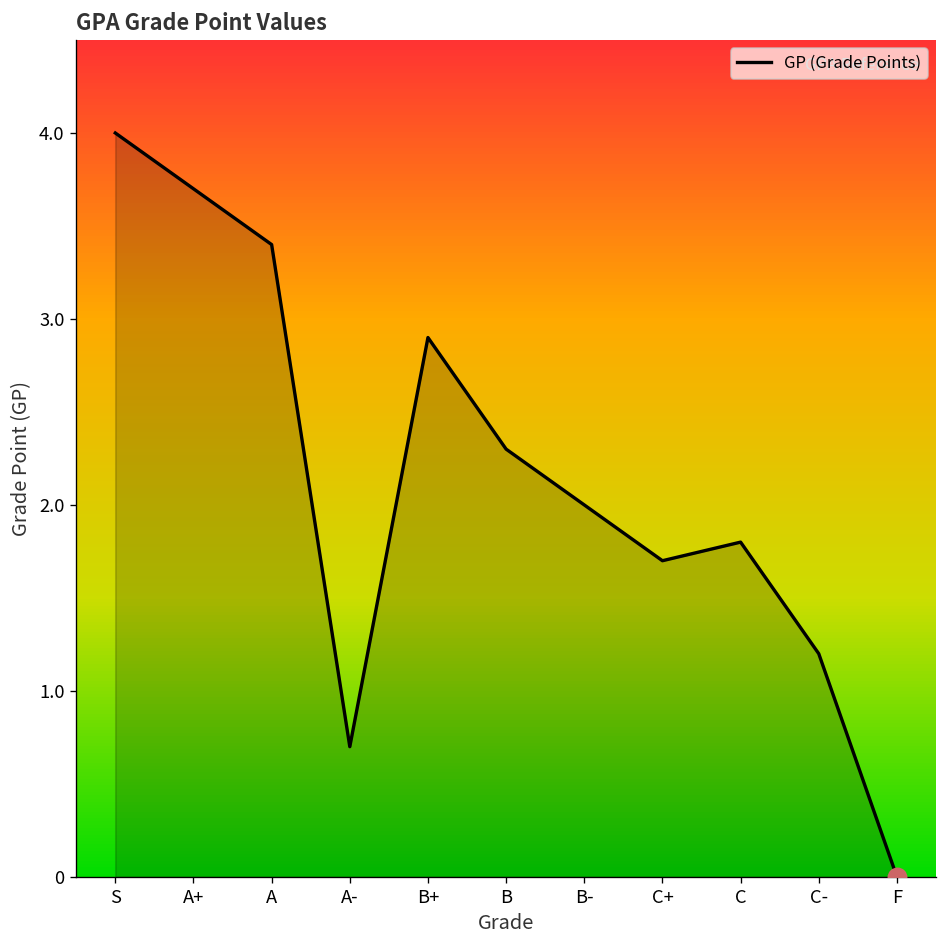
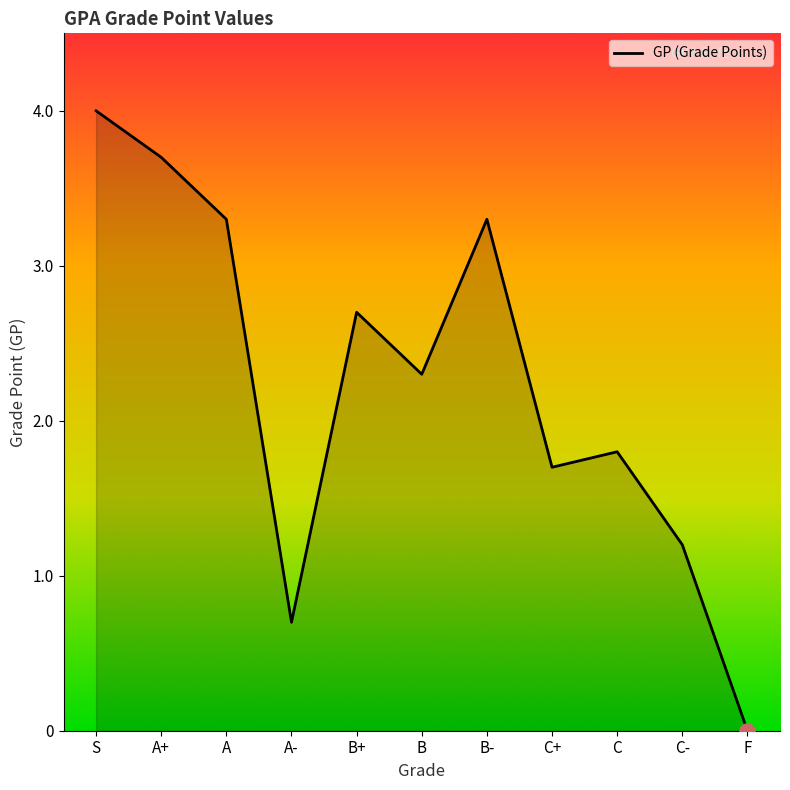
  {
    "GP (Grade Points)": {
      "S": 4.0,
      "A+": 3.7,
-     "A": 3.4,
+     "A": 3.3,
      "A-": 0.7,
-     "B+": 2.9,
+     "B+": 2.7,
      "B": 2.3,
-     "B-": 2.0,
+     "B-": 3.3,
      "C+": 1.7,
      "C": 1.8,
      "C-": 1.2
    }
  }
